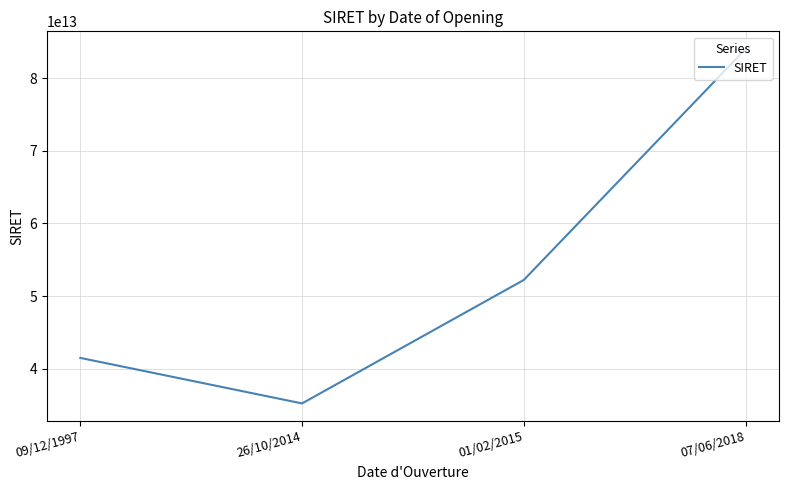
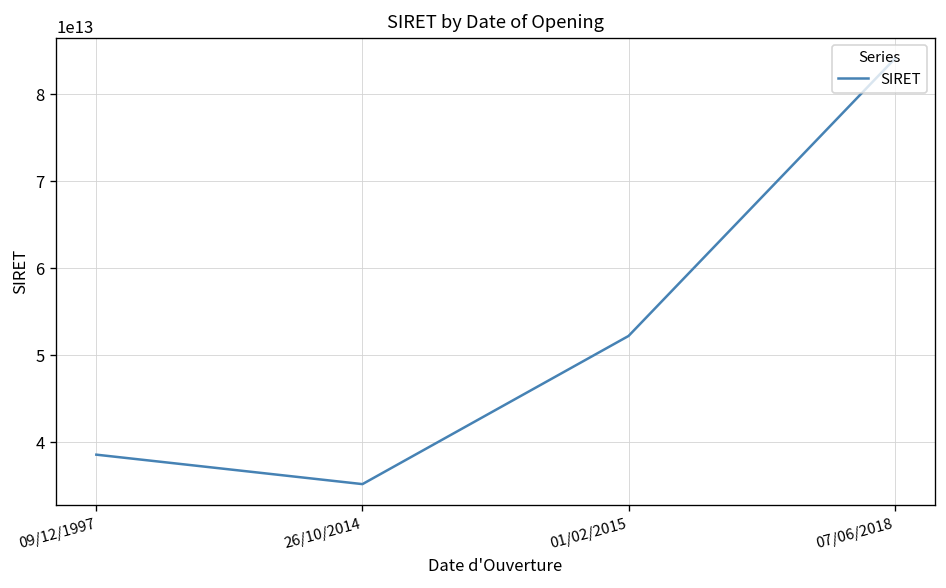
  {
-   "09/12/1997": 41000000000000,
+   "09/12/1997": 39000000000000,
    "26/10/2014": 35000000000000,
    "01/02/2015": 52000000000000
  }
